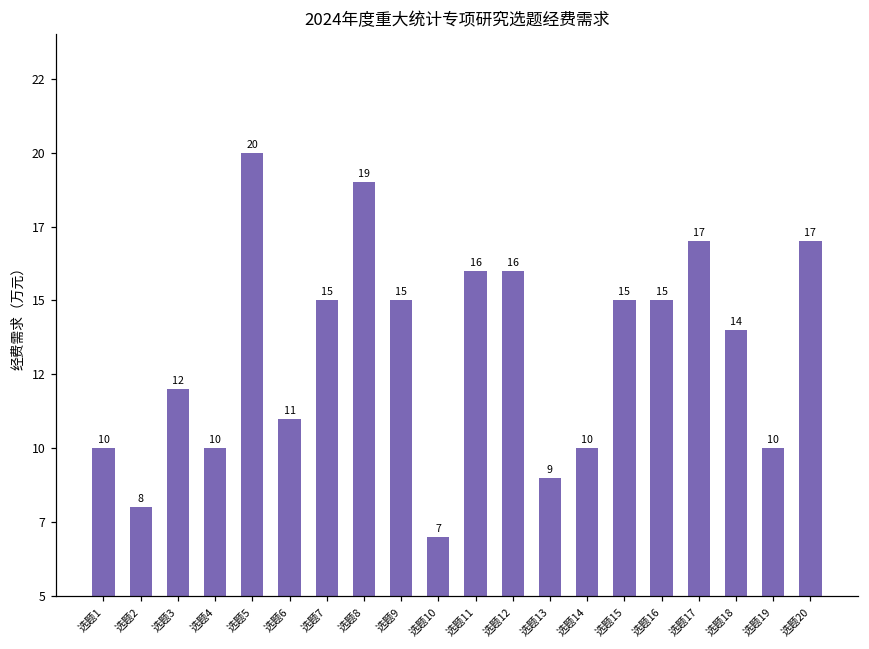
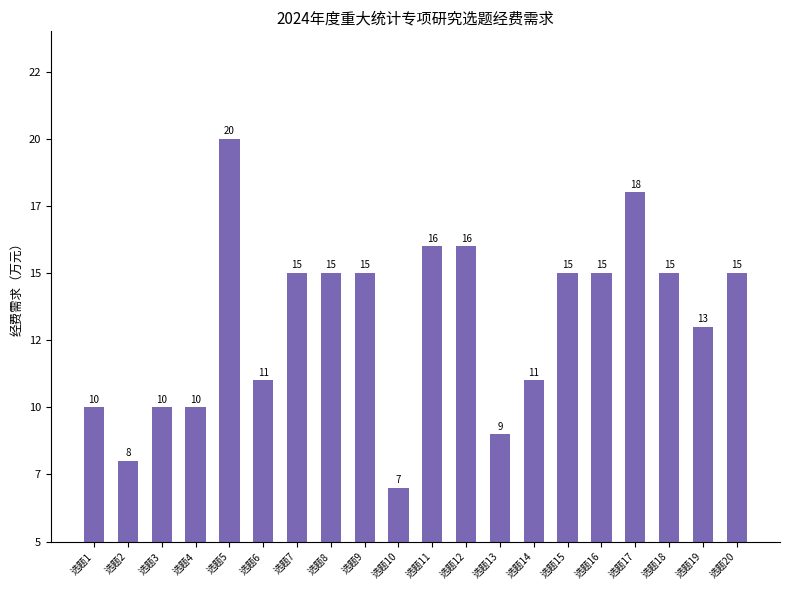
  {
    "选题1": 10,
    "选题2": 8,
-   "选题3": 12,
+   "选题3": 10,
    "选题4": 10,
    "选题5": 20,
    "选题6": 11,
    "选题7": 15,
-   "选题8": 19,
+   "选题8": 15,
    "选题9": 15,
    "选题10": 7,
    "选题11": 16,
    "选题12": 16,
    "选题13": 9,
-   "选题14": 10,
+   "选题14": 11,
    "选题15": 15,
    "选题16": 15,
-   "选题17": 17,
-   "选题18": 14,
-   "选题19": 10,
-   "选题20": 17
+   "选题17": 18,
+   "选题18": 15,
+   "选题19": 13,
+   "选题20": 15
  }
